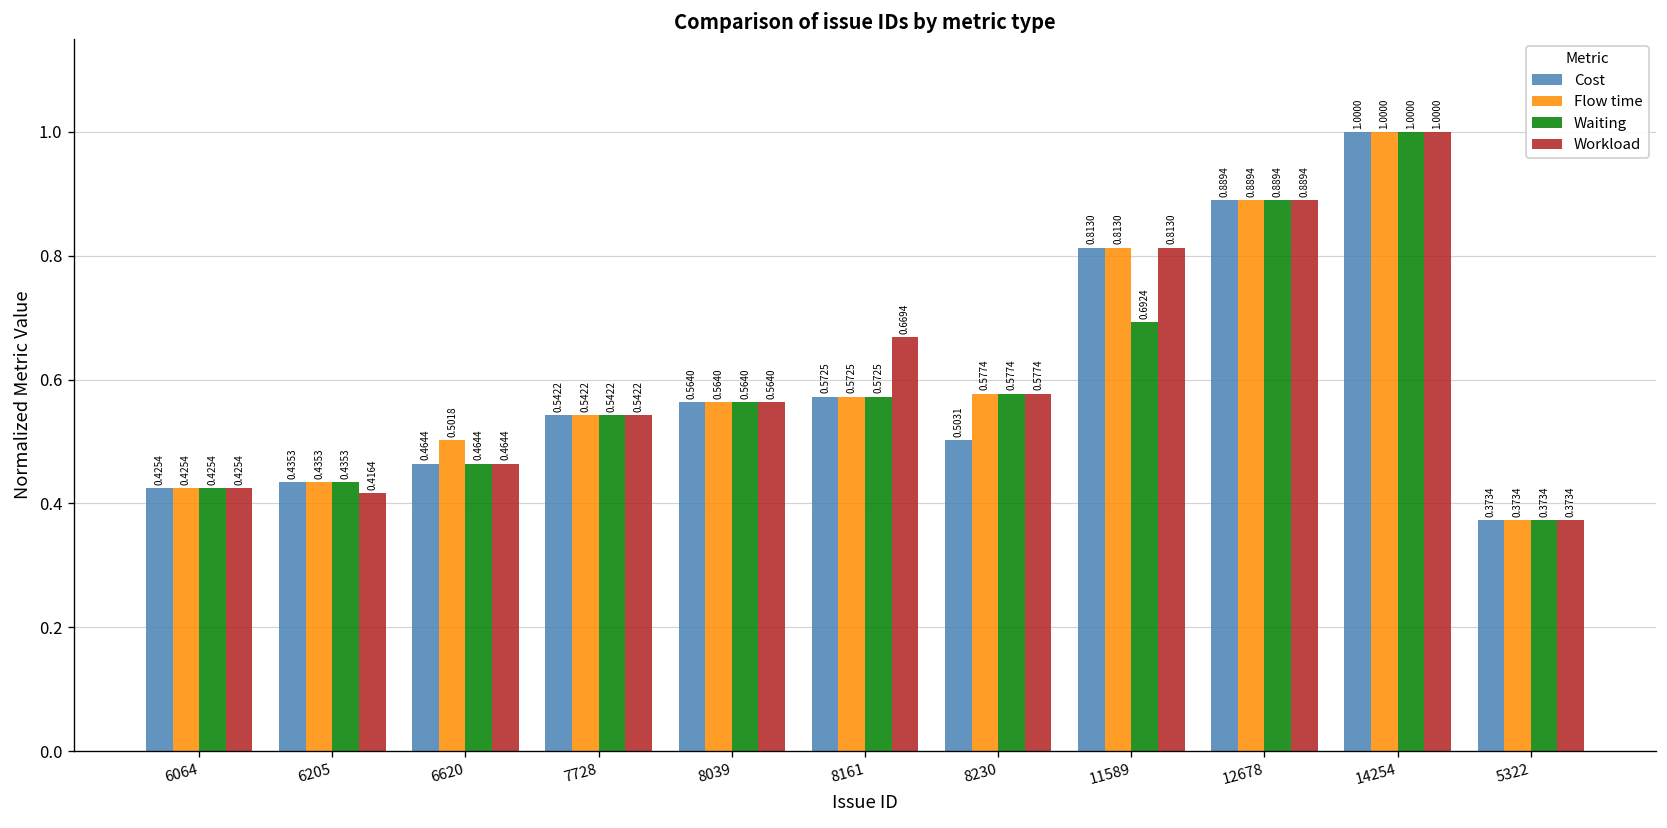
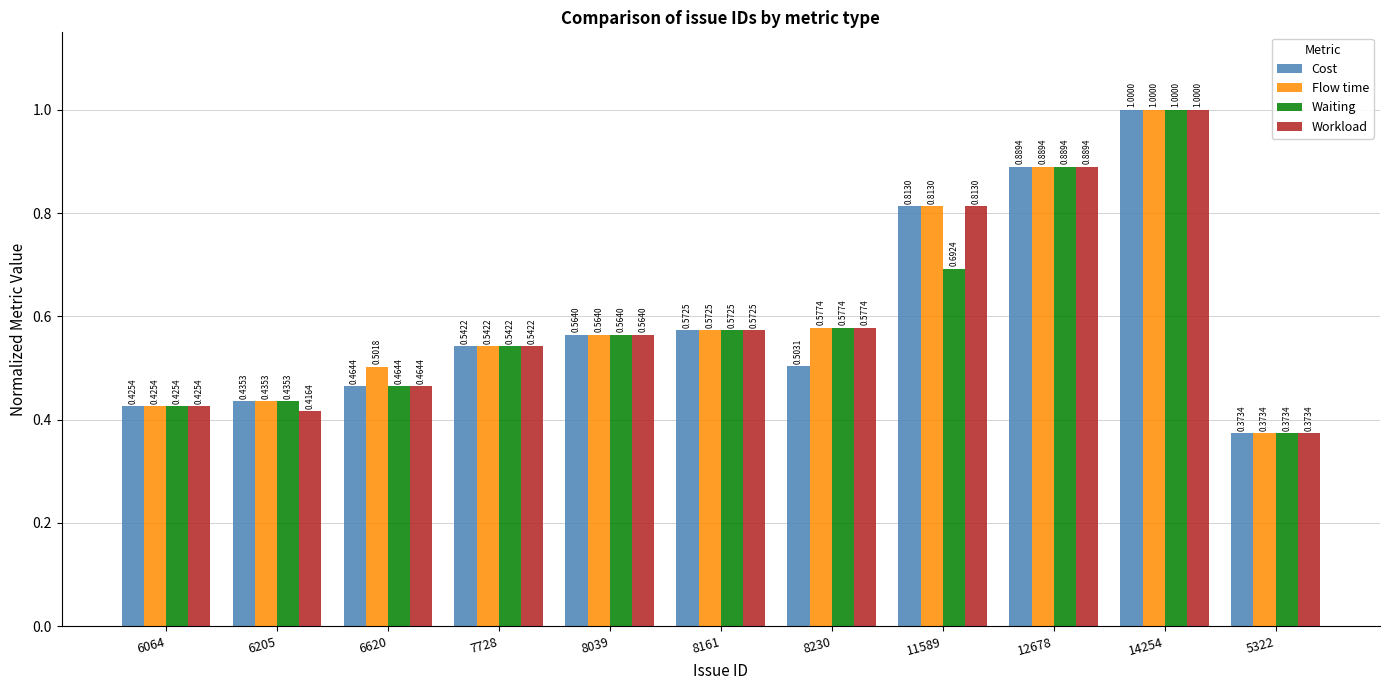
  {
    "Cost": {
      "6064": 0.4254,
      "6205": 0.4353,
      "6620": 0.4644,
      "7728": 0.5422,
      "8039": 0.5640,
      "8161": 0.5725,
      "8230": 0.5031,
      "11589": 0.8130,
      "12678": 0.8894,
      "14254": 1.0000,
      "5322": 0.3734
    },
    "Flow time": {
      "6064": 0.4254,
      "6205": 0.4353,
      "6620": 0.5018,
      "7728": 0.5422,
      "8039": 0.5640,
      "8161": 0.5725,
      "8230": 0.5774,
      "11589": 0.8130,
      "12678": 0.8894,
      "14254": 1.0000,
      "5322": 0.3734
    },
    "Waiting": {
      "6064": 0.4254,
      "6205": 0.4353,
      "6620": 0.4644,
      "7728": 0.5422,
      "8039": 0.5640,
      "8161": 0.5725,
      "8230": 0.5774,
      "11589": 0.6924,
      "12678": 0.8894,
      "14254": 1.0000,
      "5322": 0.3734
    },
    "Workload": {
      "6064": 0.4254,
      "6205": 0.4164,
      "6620": 0.4644,
      "7728": 0.5422,
      "8039": 0.5640,
-     "8161": 0.6694,
+     "8161": 0.5725,
      "8230": 0.5774,
      "11589": 0.8130,
      "12678": 0.8894,
      "14254": 1.0000,
      "5322": 0.3734
    }
  }
